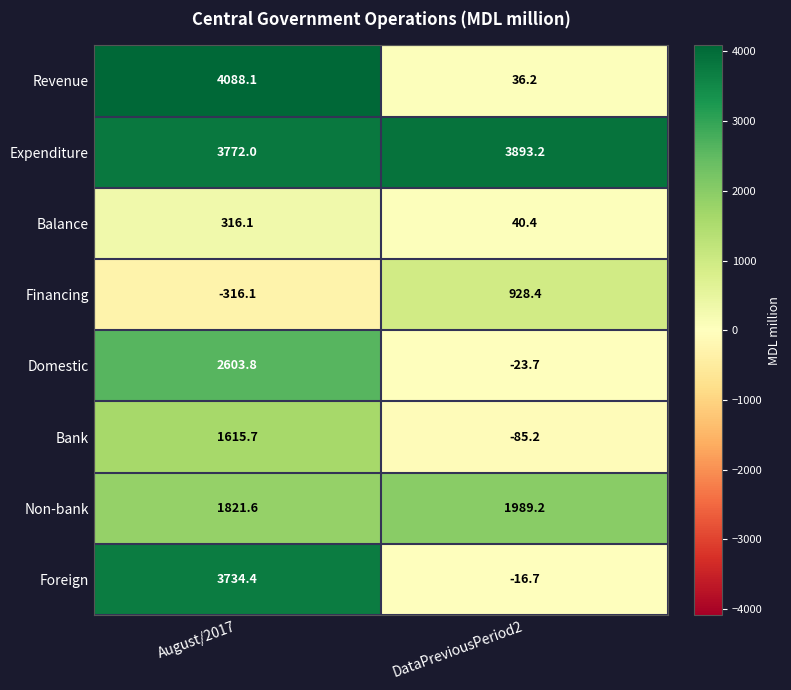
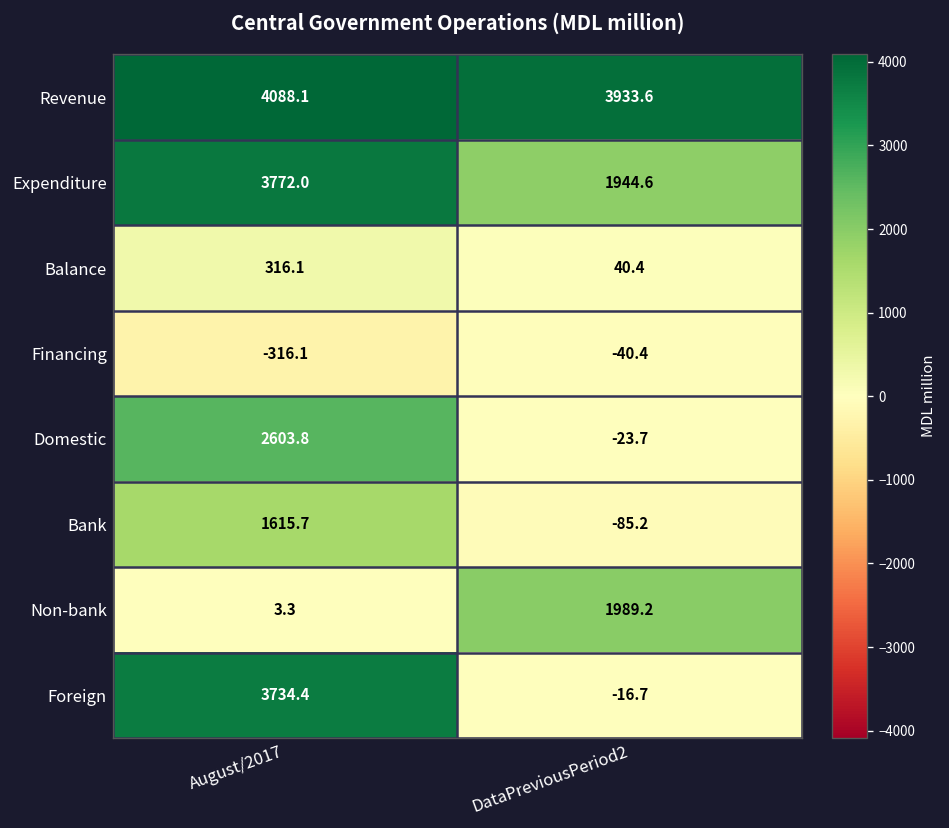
  {
    "Revenue": {
      "August/2017": 4088.1,
-     "DataPreviousPeriod2": 36.2
+     "DataPreviousPeriod2": 3933.6
    },
    "Expenditure": {
      "August/2017": 3772.0,
-     "DataPreviousPeriod2": 3893.2
+     "DataPreviousPeriod2": 1944.6
    },
    "Balance": {
      "August/2017": 316.1,
      "DataPreviousPeriod2": 40.4
    },
    "Financing": {
      "August/2017": -316.1,
-     "DataPreviousPeriod2": 928.4
+     "DataPreviousPeriod2": -40.4
    },
    "Domestic": {
      "August/2017": 2603.8,
      "DataPreviousPeriod2": -23.7
    },
    "Bank": {
      "August/2017": 1615.7,
      "DataPreviousPeriod2": -85.2
    },
    "Non-bank": {
-     "August/2017": 1821.6,
+     "August/2017": 3.3,
      "DataPreviousPeriod2": 1989.2
    },
    "Foreign": {
      "August/2017": 3734.4,
      "DataPreviousPeriod2": -16.7
    }
  }
